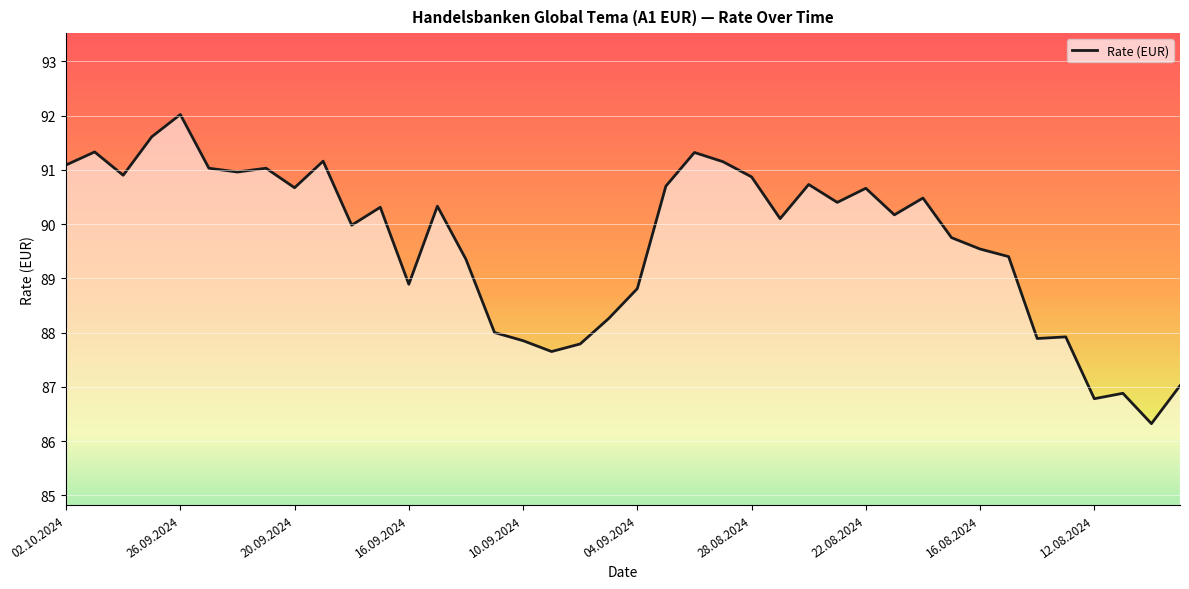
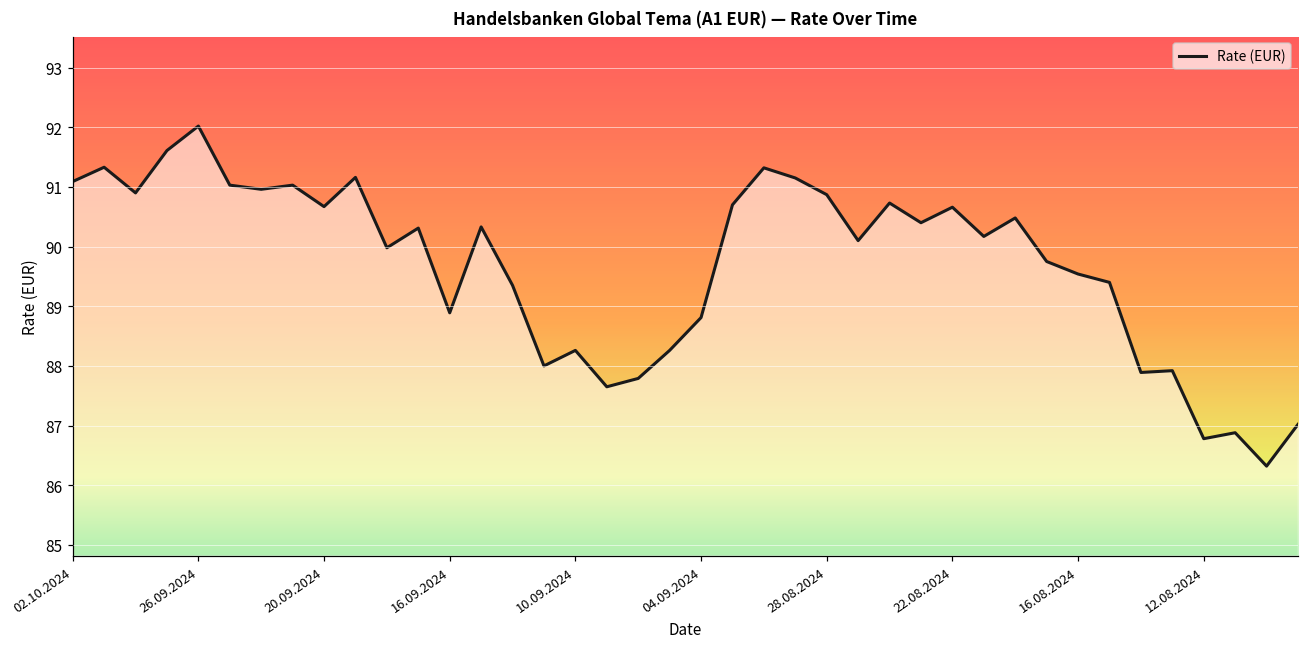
  {
    "02.10.2024": 91.1,
    "26.09.2024": 92.0,
    "20.09.2024": 90.7,
    "16.09.2024": 88.9,
-   "10.09.2024": 87.9,
+   "10.09.2024": 88.3,
    "04.09.2024": 88.8,
    "28.08.2024": 90.9,
    "22.08.2024": 90.7,
    "16.08.2024": 89.5,
    "12.08.2024": 86.8
  }
